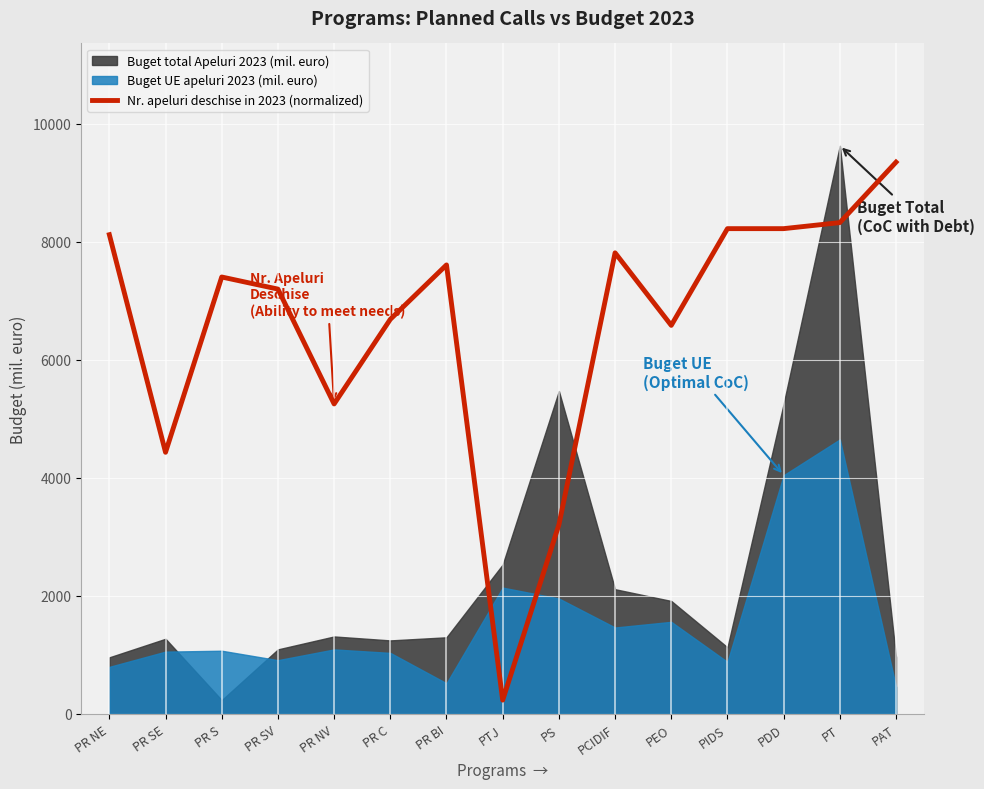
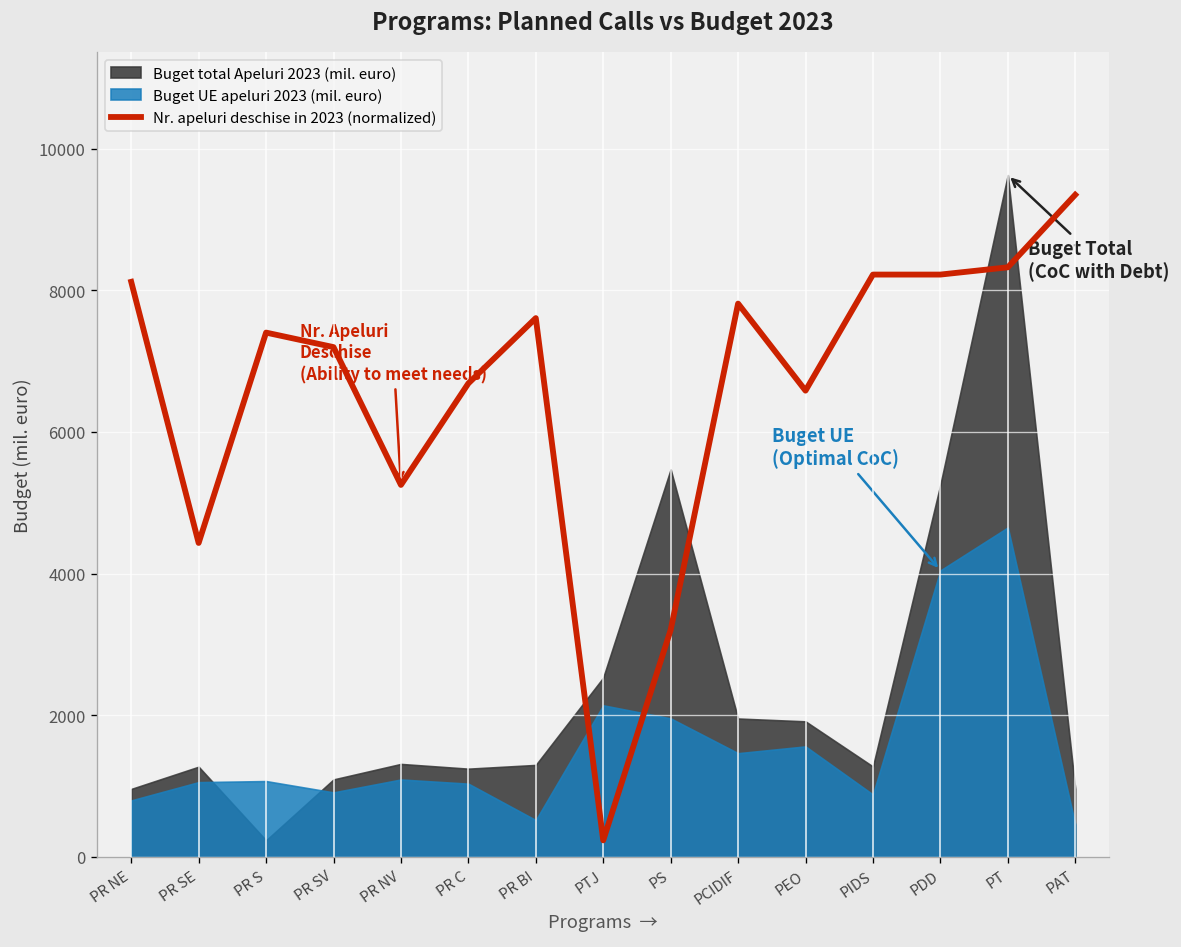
  {
    "Nr. apeluri deschise in 2023 (normalized)": {
      "PR NE": 8100,
      "PR SE": 4400,
      "PR S": 7400,
      "PR SV": 7200,
      "PR NV": 5300,
      "PR C": 6700,
      "PR BI": 7600,
      "PTJ": 200,
      "PS": 3200,
      "PCIDIF": 7800,
      "PEO": 6600,
      "PIDS": 8200,
      "PDD": 8200,
      "PT": 8300,
      "PAT": 9300
    },
    "Buget total Apeluri 2023 (mil. euro)": {
      "PR NE": 1000,
      "PR SE": 1300,
      "PR S": 200,
      "PR SV": 1100,
      "PR NV": 1300,
      "PR C": 1200,
      "PR BI": 1300,
      "PTJ": 2500,
      "PS": 5500,
-     "PCIDIF": 2100,
+     "PCIDIF": 2000,
      "PEO": 1900,
-     "PIDS": 1100,
+     "PIDS": 1300,
      "PDD": 5300,
      "PT": 9600,
      "PAT": 1000
    },
    "Buget UE apeluri 2023 (mil. euro)": {
      "PR NE": 800,
      "PR SE": 1100,
      "PR S": 1100,
      "PR SV": 900,
      "PR NV": 1100,
      "PR C": 1000,
      "PR BI": 500,
      "PTJ": 2100,
      "PS": 2000,
      "PCIDIF": 1500,
      "PEO": 1600,
      "PIDS": 900,
      "PDD": 4000,
      "PT": 4700,
      "PAT": 500
    }
  }
